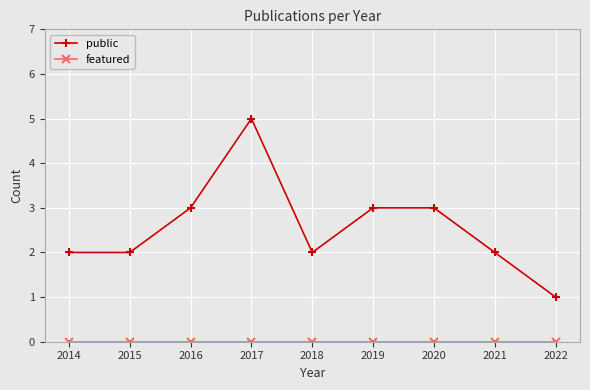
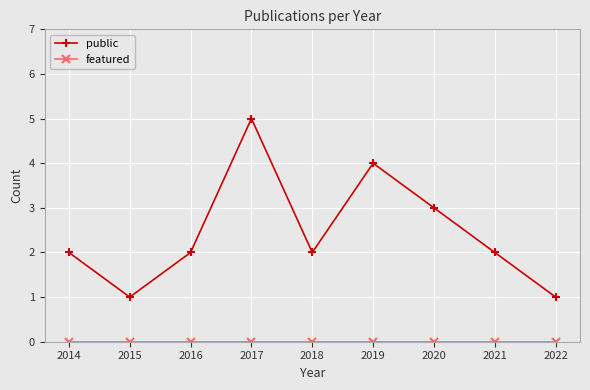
  {
    "public": {
      "2014": 2,
-     "2015": 2,
-     "2016": 3,
+     "2015": 1,
+     "2016": 2,
      "2017": 5,
      "2018": 2,
-     "2019": 3,
+     "2019": 4,
      "2020": 3,
      "2021": 2,
      "2022": 1
    },
    "featured": {
      "2014": 0,
      "2015": 0,
      "2016": 0,
      "2017": 0,
      "2018": 0,
      "2019": 0,
      "2020": 0,
      "2021": 0,
      "2022": 0
    }
  }
